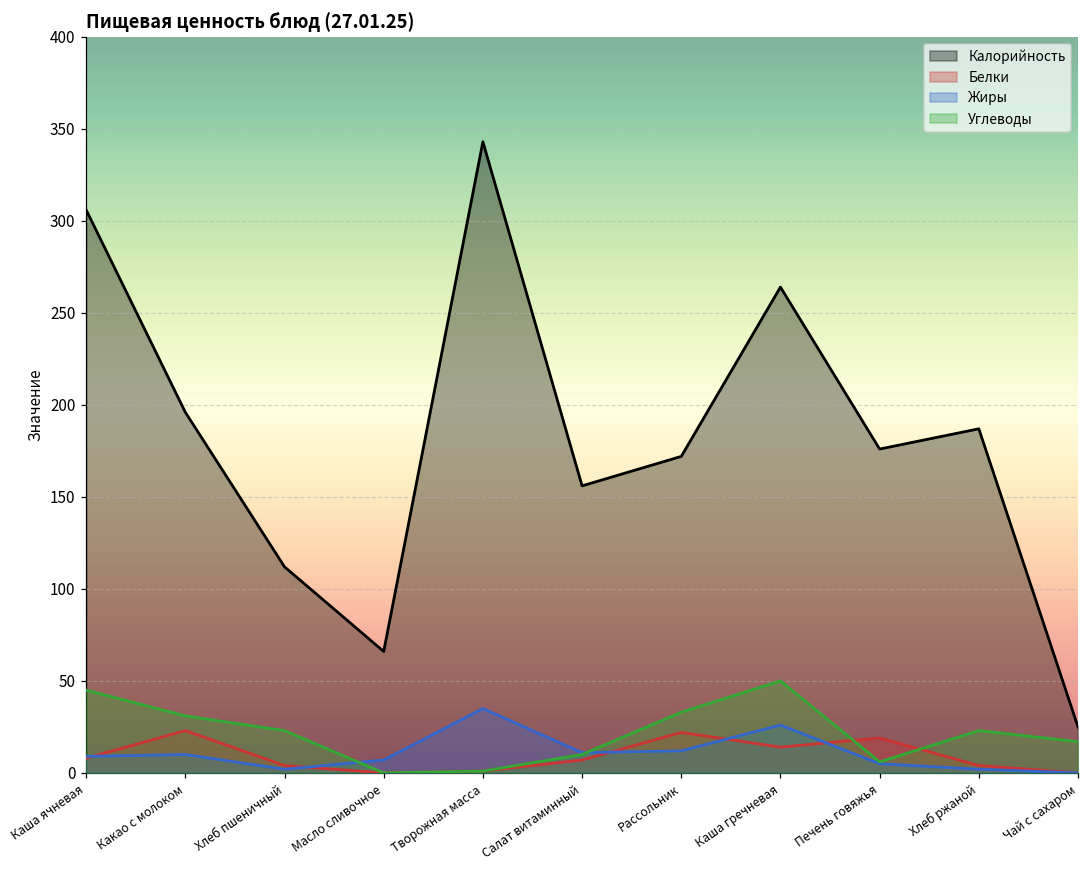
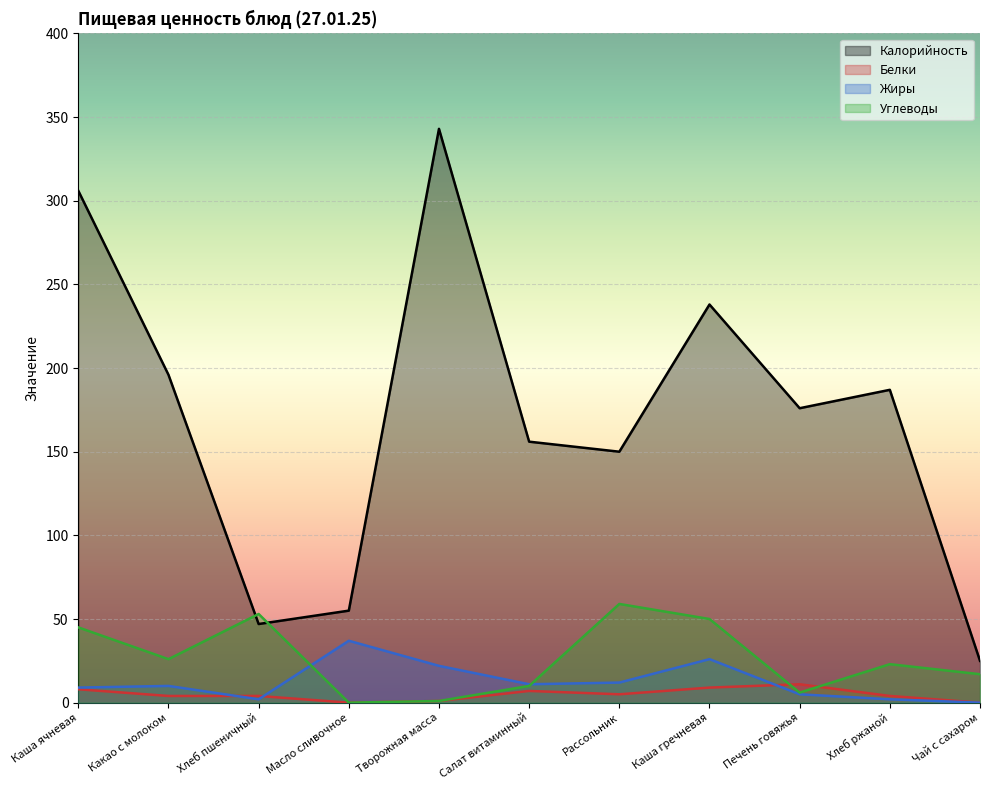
  {
    "Калорийность": {
      "Каша ячневая": 306,
      "Какао с молоком": 196,
-     "Хлеб пшеничный": 112,
-     "Масло сливочное": 66,
+     "Хлеб пшеничный": 47,
+     "Масло сливочное": 55,
      "Творожная масса": 343,
      "Салат витаминный": 156,
-     "Рассольник": 172,
-     "Каша гречневая": 264,
+     "Рассольник": 150,
+     "Каша гречневая": 238,
      "Печень говяжья": 176,
      "Хлеб ржаной": 187,
      "Чай с сахаром": 25
    },
    "Белки": {
-     "Какао с молоком": 23,
+     "Какао с молоком": 4,
      "Хлеб пшеничный": 4,
      "Салат витаминный": 7,
-     "Рассольник": 22,
-     "Каша гречневая": 14,
-     "Печень говяжья": 19,
+     "Рассольник": 5,
+     "Каша гречневая": 9,
+     "Печень говяжья": 11,
      "Хлеб ржаной": 4
    },
    "Жиры": {
      "Какао с молоком": 10,
      "Хлеб пшеничный": 2,
-     "Масло сливочное": 7,
-     "Творожная масса": 35,
+     "Масло сливочное": 37,
+     "Творожная масса": 22,
      "Рассольник": 12,
      "Каша гречневая": 26,
      "Хлеб ржаной": 2
    },
    "Углеводы": {
      "Каша ячневая": 45,
-     "Какао с молоком": 31,
-     "Хлеб пшеничный": 23,
-     "Рассольник": 33,
+     "Какао с молоком": 26,
+     "Хлеб пшеничный": 53,
+     "Рассольник": 59,
      "Каша гречневая": 50,
      "Хлеб ржаной": 23,
      "Чай с сахаром": 17
    }
  }
